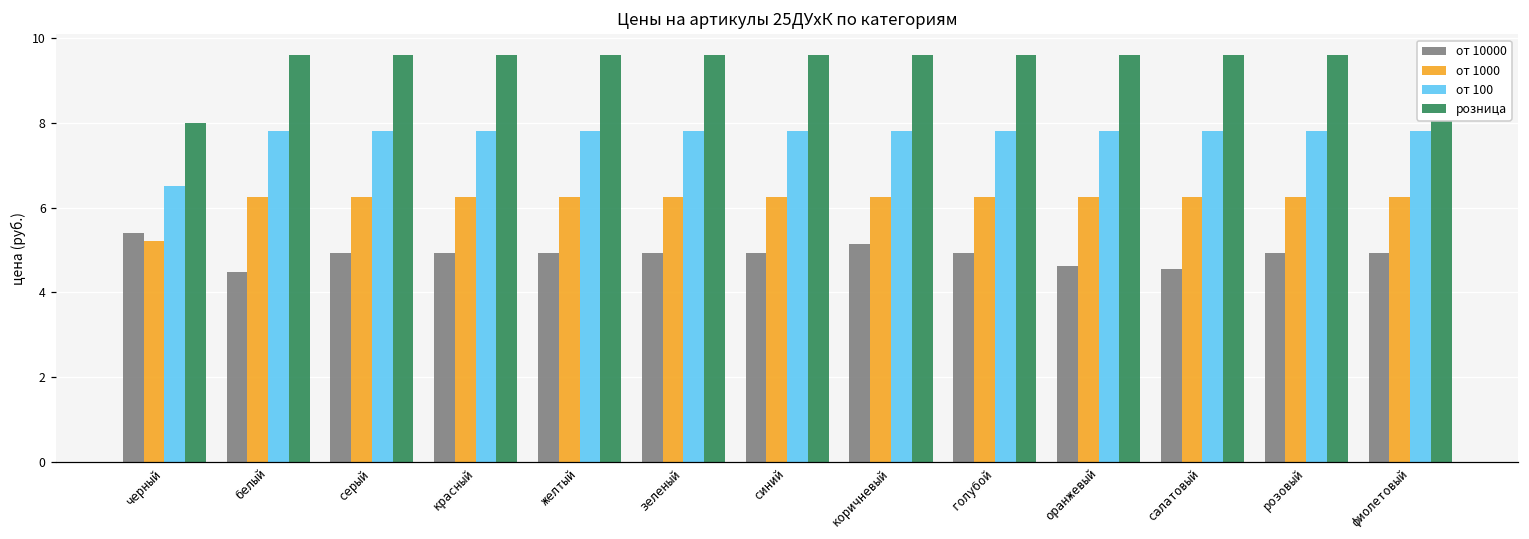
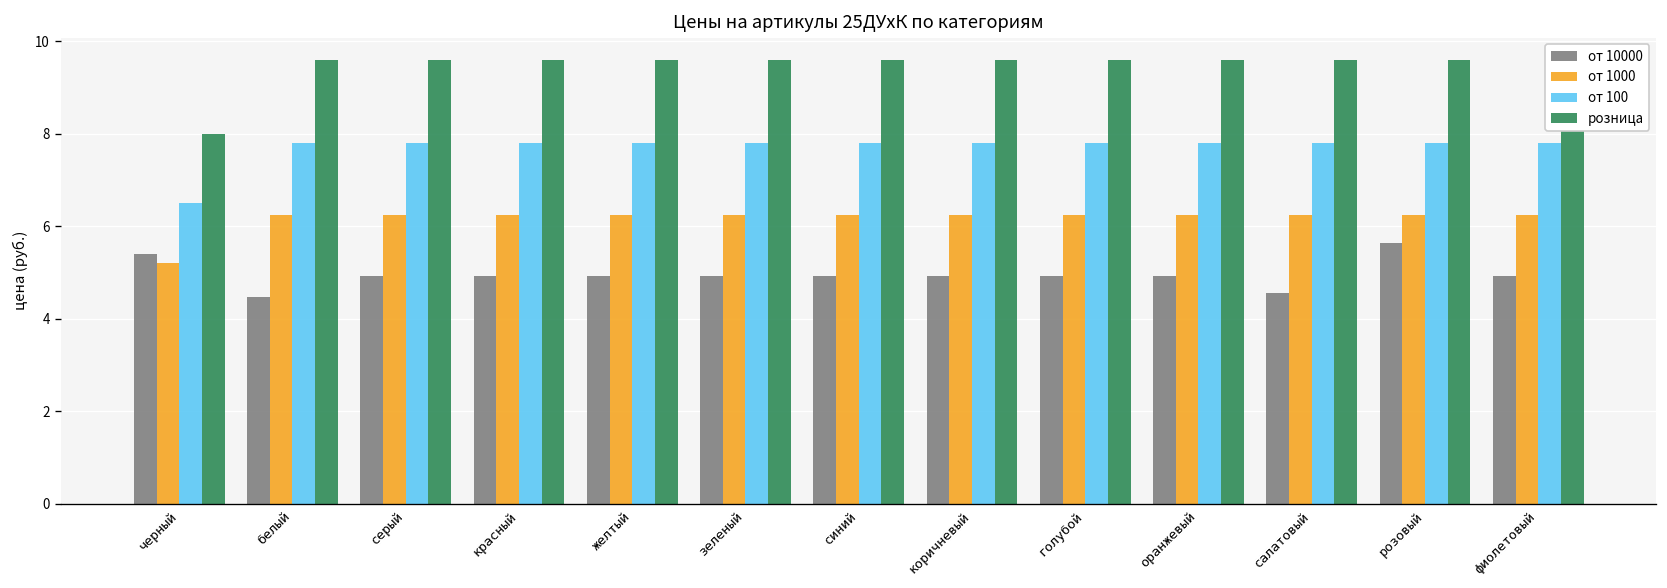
  {
    "от 10000": {
      "черный": 5.4,
      "белый": 4.5,
      "серый": 4.9,
      "красный": 4.9,
      "желтый": 4.9,
      "зеленый": 4.9,
      "синий": 4.9,
-     "коричневый": 5.2,
+     "коричневый": 4.9,
      "голубой": 4.9,
-     "оранжевый": 4.6,
+     "оранжевый": 4.9,
      "салатовый": 4.6,
-     "розовый": 4.9,
+     "розовый": 5.6,
      "фиолетовый": 4.9
    },
    "от 1000": {
      "черный": 5.2,
      "белый": 6.2,
      "серый": 6.2,
      "красный": 6.2,
      "желтый": 6.2,
      "зеленый": 6.2,
      "синий": 6.2,
      "коричневый": 6.2,
      "голубой": 6.2,
      "оранжевый": 6.2,
      "салатовый": 6.2,
      "розовый": 6.2,
      "фиолетовый": 6.2
    },
    "от 100": {
      "черный": 6.5,
      "белый": 7.8,
      "серый": 7.8,
      "красный": 7.8,
      "желтый": 7.8,
      "зеленый": 7.8,
      "синий": 7.8,
      "коричневый": 7.8,
      "голубой": 7.8,
      "оранжевый": 7.8,
      "салатовый": 7.8,
      "розовый": 7.8,
      "фиолетовый": 7.8
    },
    "розница": {
      "черный": 8.0,
      "белый": 9.6,
      "серый": 9.6,
      "красный": 9.6,
      "желтый": 9.6,
      "зеленый": 9.6,
      "синий": 9.6,
      "коричневый": 9.6,
      "голубой": 9.6,
      "оранжевый": 9.6,
      "салатовый": 9.6,
      "розовый": 9.6
    }
  }
